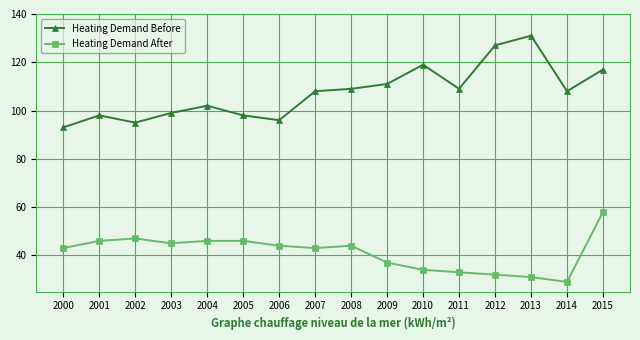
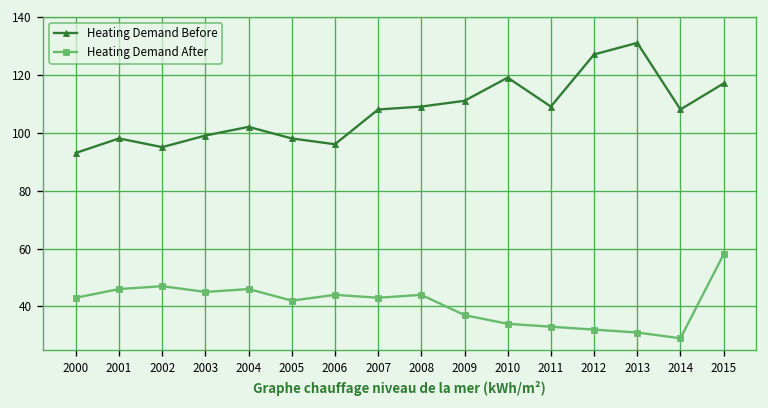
  {
    "Heating Demand Before": {
      "2000": 93,
      "2001": 98,
      "2002": 95,
      "2003": 99,
      "2004": 102,
      "2005": 98,
      "2006": 96,
      "2007": 108,
      "2008": 109,
      "2009": 111,
      "2010": 119,
      "2011": 109,
      "2012": 127,
      "2013": 131,
      "2014": 108,
      "2015": 117
    },
    "Heating Demand After": {
      "2000": 43,
      "2001": 46,
      "2002": 47,
      "2003": 45,
      "2004": 46,
-     "2005": 46,
+     "2005": 42,
      "2006": 44,
      "2007": 43,
      "2008": 44,
      "2009": 37,
      "2010": 34,
      "2011": 33,
      "2012": 32,
      "2013": 31,
      "2014": 29,
      "2015": 58
    }
  }
